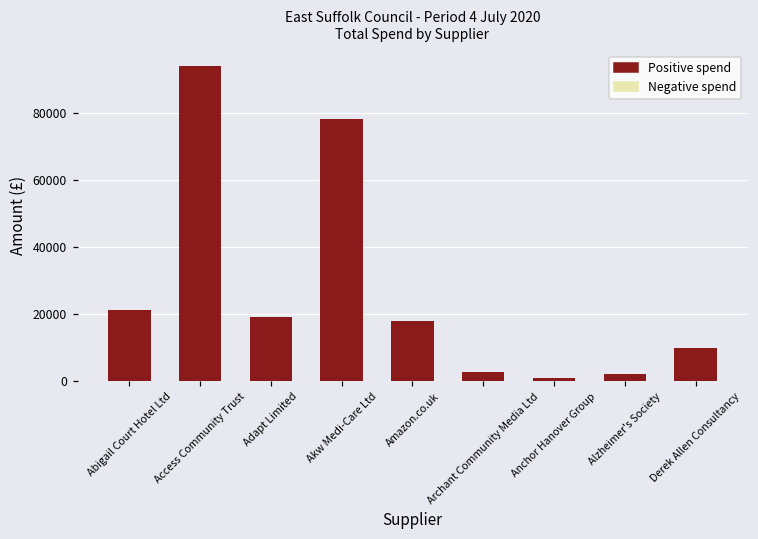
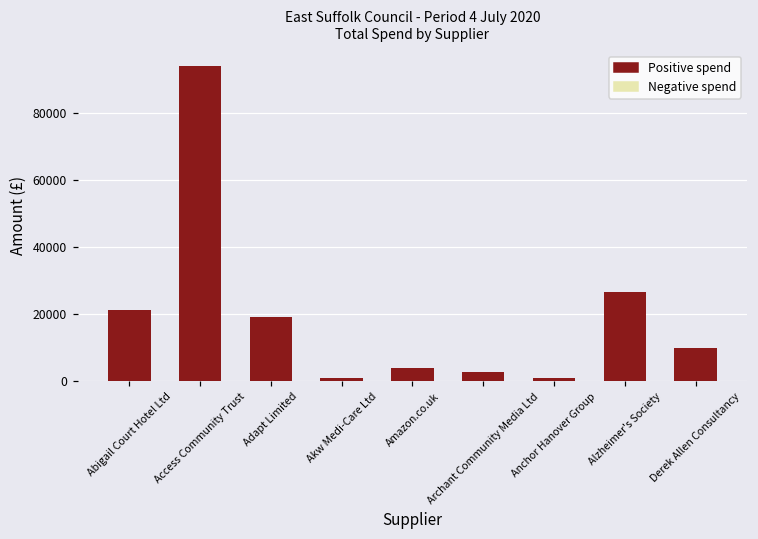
  {
    "Abigail Court Hotel Ltd": 21000,
    "Access Community Trust": 94000,
    "Adapt Limited": 19000,
-   "Akw Medi-Care Ltd": 78000,
-   "Amazon.co.uk": 18000,
+   "Akw Medi-Care Ltd": 1000,
+   "Amazon.co.uk": 4000,
    "Archant Community Media Ltd": 2000,
-   "Alzheimer's Society": 2000,
+   "Alzheimer's Society": 27000,
    "Derek Allen Consultancy": 10000
  }
